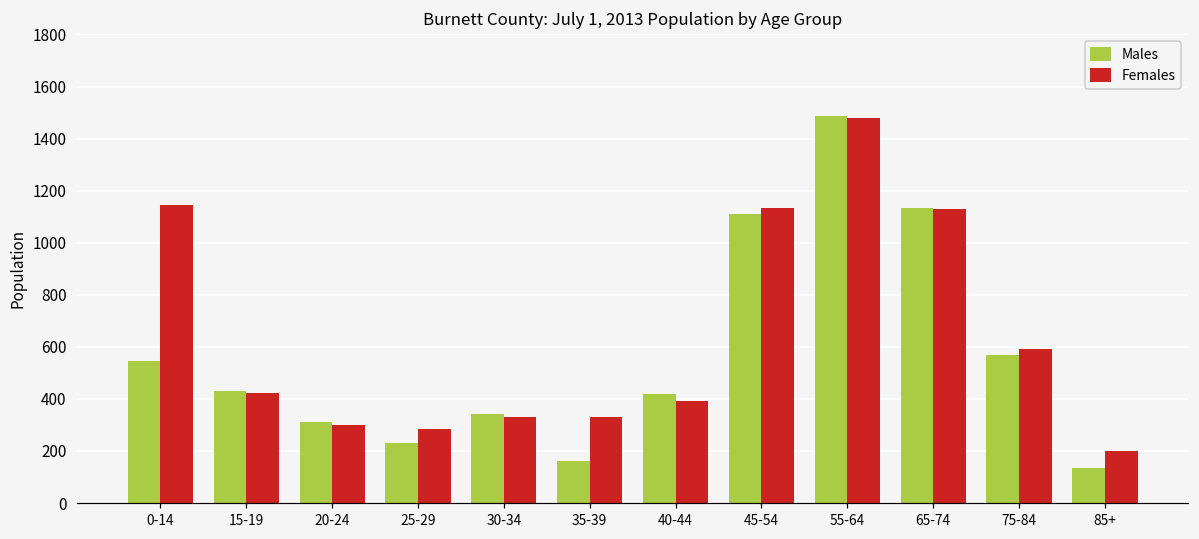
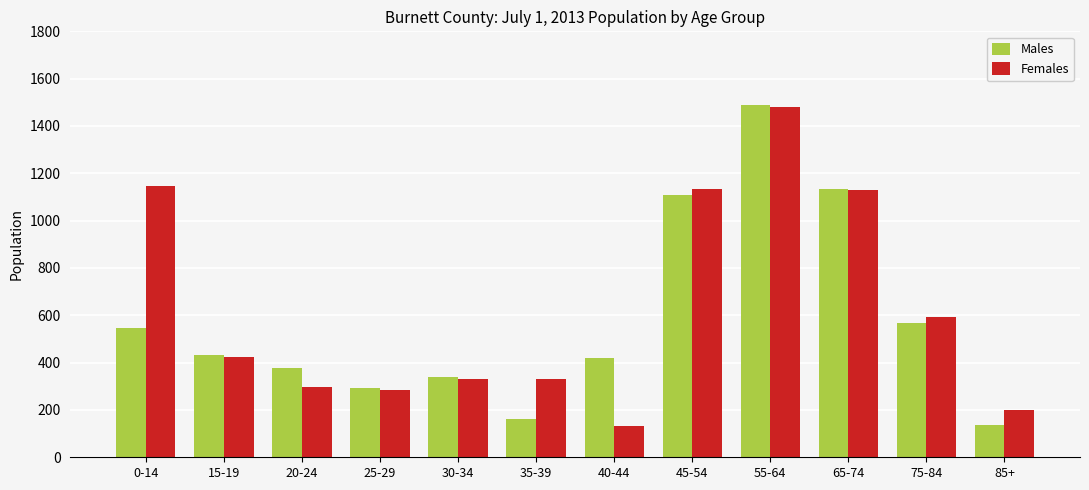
  {
    "Males": {
      "0-14": 550,
      "15-19": 430,
-     "20-24": 310,
-     "25-29": 230,
+     "20-24": 380,
+     "25-29": 290,
      "30-34": 340,
      "35-39": 160,
      "40-44": 420,
      "45-54": 1110,
      "55-64": 1490,
      "65-74": 1130,
      "75-84": 570,
      "85+": 140
    },
    "Females": {
      "0-14": 1150,
      "15-19": 420,
      "20-24": 300,
      "25-29": 280,
      "30-34": 330,
      "35-39": 330,
-     "40-44": 390,
+     "40-44": 130,
      "45-54": 1140,
      "55-64": 1480,
      "65-74": 1130,
      "75-84": 590,
      "85+": 200
    }
  }
